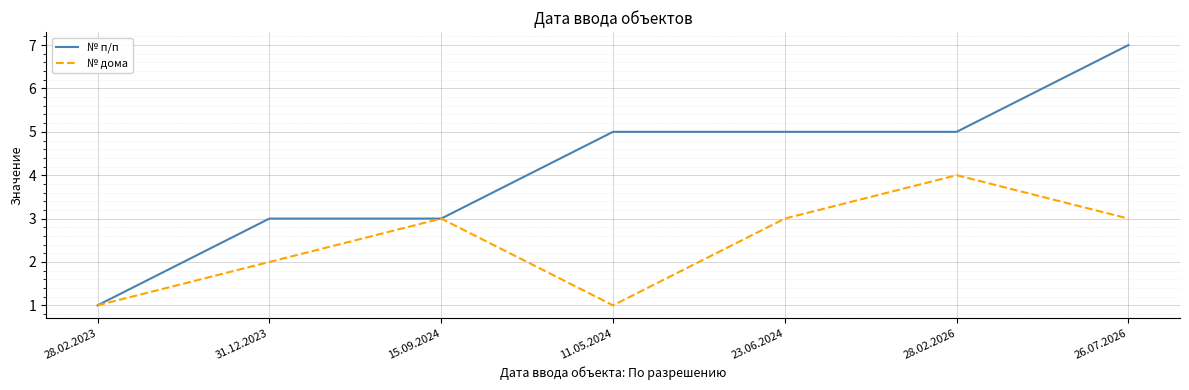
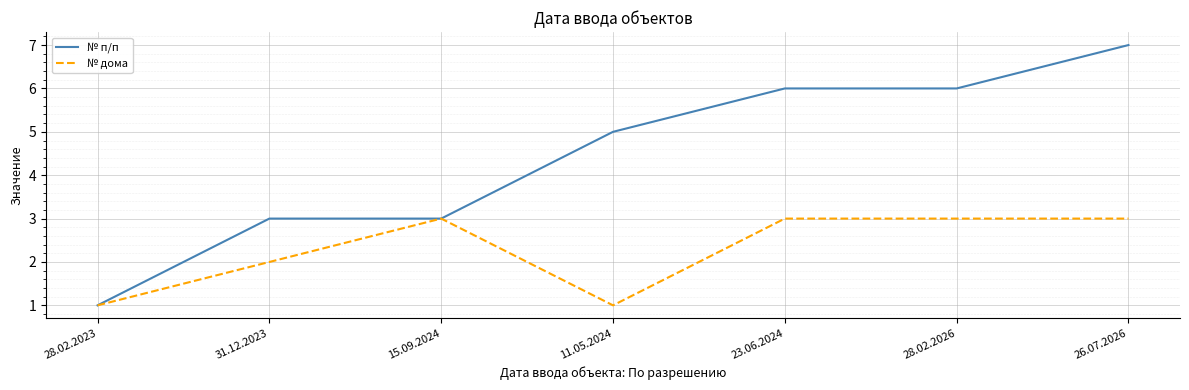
  {
    "№ п/п": {
      "31.12.2023": 3,
      "11.05.2024": 5,
-     "23.06.2024": 5,
-     "28.02.2026": 5,
+     "23.06.2024": 6,
+     "28.02.2026": 6,
      "26.07.2026": 7
    },
    "№ дома": {
      "31.12.2023": 2,
      "11.05.2024": 1,
      "23.06.2024": 3,
-     "28.02.2026": 4,
+     "28.02.2026": 3,
      "26.07.2026": 3
    }
  }
